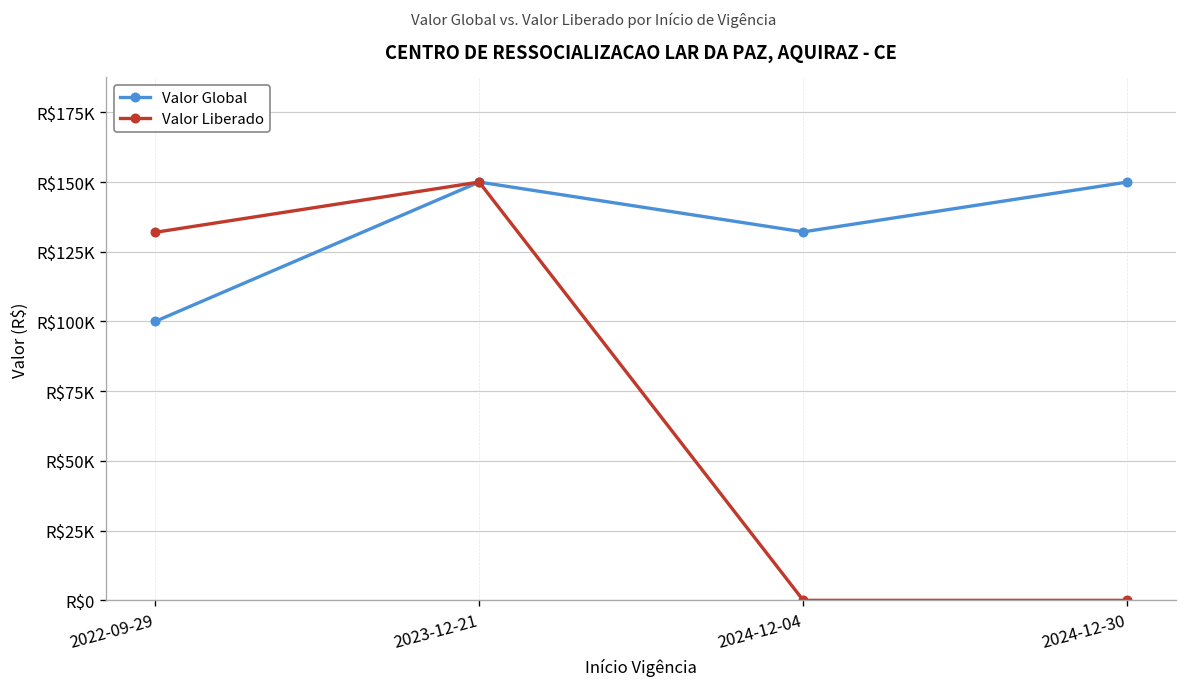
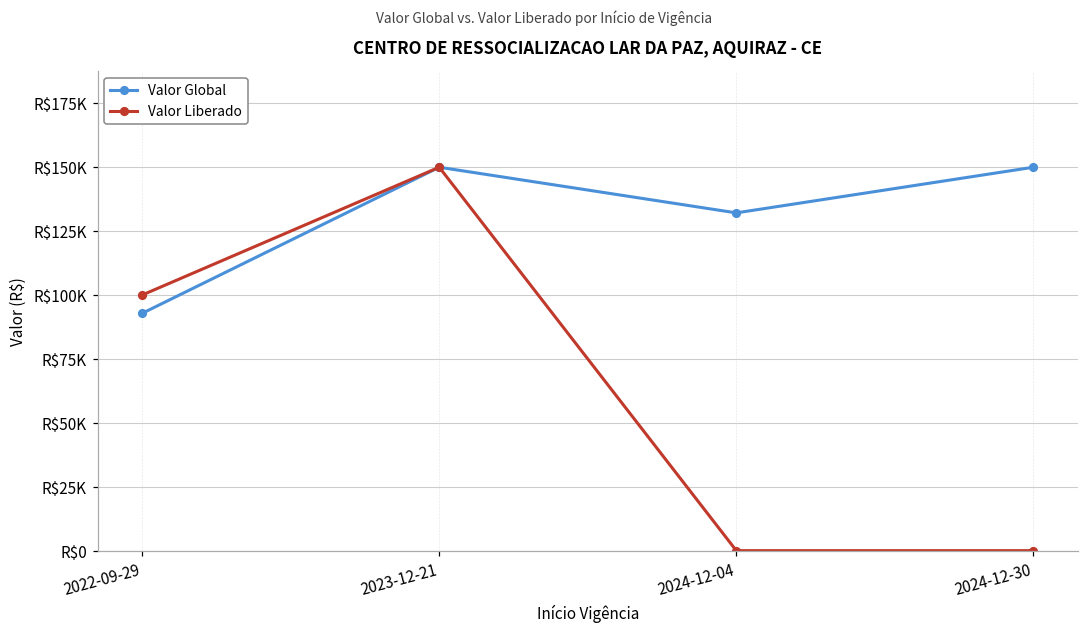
  {
    "Valor Global": {
-     "2022-09-29": "R$100000",
+     "2022-09-29": "R$93000",
      "2024-12-04": "R$132000",
      "2024-12-30": "R$150000"
    },
    "Valor Liberado": {
-     "2022-09-29": "R$132000",
+     "2022-09-29": "R$100000",
      "2024-12-04": "R$0",
      "2024-12-30": "R$0"
    }
  }
